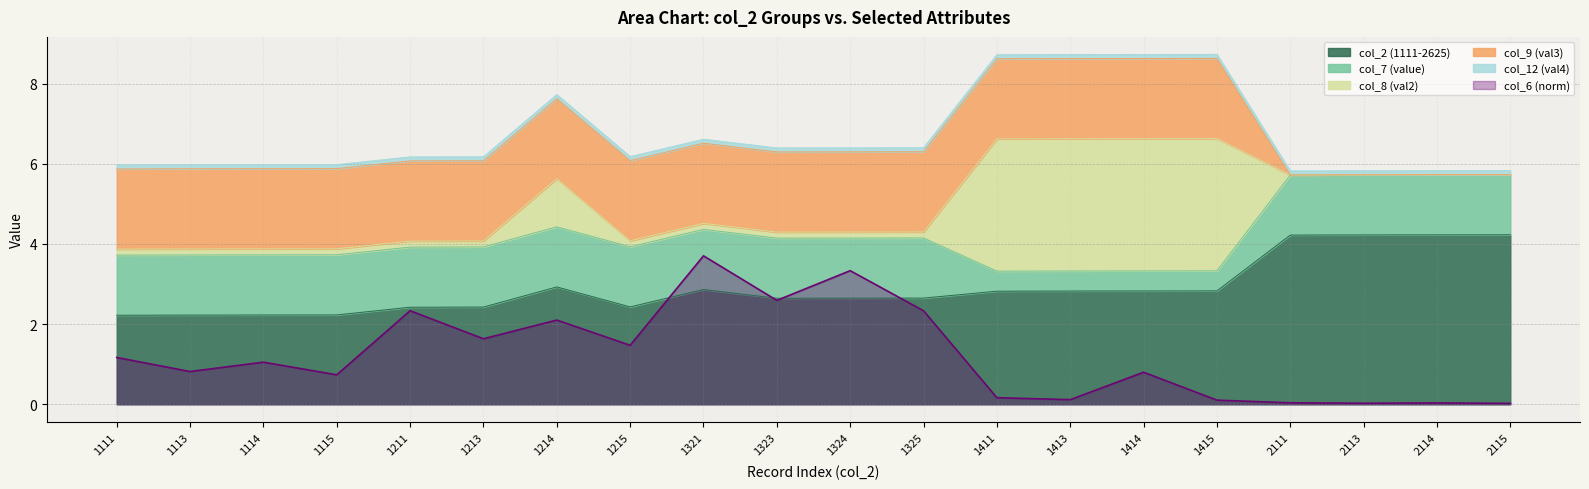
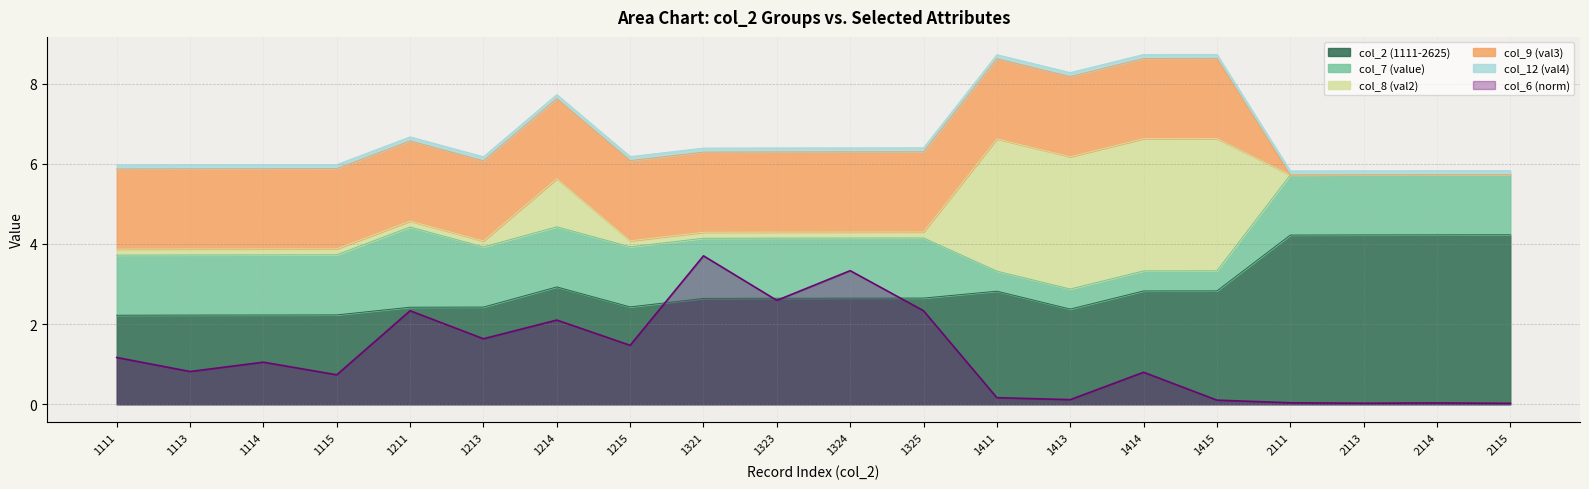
  {
    "col_2 (1111-2625)": {
      "1111": 2.2,
      "1113": 2.2,
      "1114": 2.2,
      "1115": 2.2,
      "1211": 2.4,
      "1213": 2.4,
      "1214": 2.9,
      "1215": 2.4,
-     "1321": 2.9,
+     "1321": 2.6,
      "1324": 2.6,
      "1325": 2.7,
      "1411": 2.8,
-     "1413": 2.8,
+     "1413": 2.4,
      "1414": 2.8,
      "1415": 2.8,
      "2111": 4.2,
      "2113": 4.2,
      "2114": 4.2,
      "2115": 4.2
    },
    "col_7 (value)": {
      "1111": 1.5,
      "1113": 1.5,
      "1114": 1.5,
      "1115": 1.5,
-     "1211": 1.5,
+     "1211": 2.0,
      "1213": 1.5,
      "1214": 1.5,
      "1215": 1.5,
      "1321": 1.5,
      "1323": 1.5,
      "1324": 1.5,
      "1325": 1.5,
      "1411": 0.5,
      "1413": 0.5,
      "1414": 0.5,
      "1415": 0.5
    },
    "col_8 (val2)": {
      "1111": 0.1,
      "1113": 0.1,
      "1114": 0.1,
      "1115": 0.1,
      "1211": 0.2,
      "1213": 0.2,
      "1214": 1.2,
      "1215": 0.1,
      "1321": 0.2,
      "1323": 0.2,
      "1324": 0.2,
      "1325": 0.2,
      "1411": 3.3,
      "1413": 3.3,
      "1414": 3.3,
      "1415": 3.3
    },
    "col_9 (val3)": {
      "1111": 2.0,
      "1113": 2.0,
      "1114": 2.0,
      "1115": 2.0,
      "1211": 2.0,
      "1213": 2.0,
      "1214": 2.0,
      "1215": 2.0,
      "1321": 2.0,
      "1323": 2.0,
      "1324": 2.0,
      "1325": 2.0,
      "1411": 2.0,
      "1413": 2.0,
      "1414": 2.0,
      "1415": 2.0
    },
    "col_12 (val4)": {
      "1111": 0.1,
      "1113": 0.1,
      "1114": 0.1,
      "1115": 0.1,
      "1211": 0.1,
      "1213": 0.1,
      "1214": 0.1,
      "1215": 0.1,
      "1321": 0.1,
      "1323": 0.1,
      "1324": 0.1,
      "1325": 0.1,
      "1411": 0.1,
      "1413": 0.1,
      "1414": 0.1,
      "1415": 0.1,
      "2111": 0.1,
      "2113": 0.1,
      "2114": 0.1,
      "2115": 0.1
    },
    "col_6 (norm)": {
      "1111": 1.2,
      "1113": 0.8,
      "1114": 1.1,
      "1115": 0.7,
      "1211": 2.3,
      "1213": 1.6,
      "1214": 2.1,
      "1215": 1.5,
      "1321": 3.7,
      "1324": 3.3,
      "1325": 2.3,
      "1411": 0.2,
      "1413": 0.1,
      "1414": 0.8,
      "1415": 0.1,
      "2111": 0.0,
      "2113": 0.0,
      "2114": 0.0,
      "2115": 0.0
    }
  }
